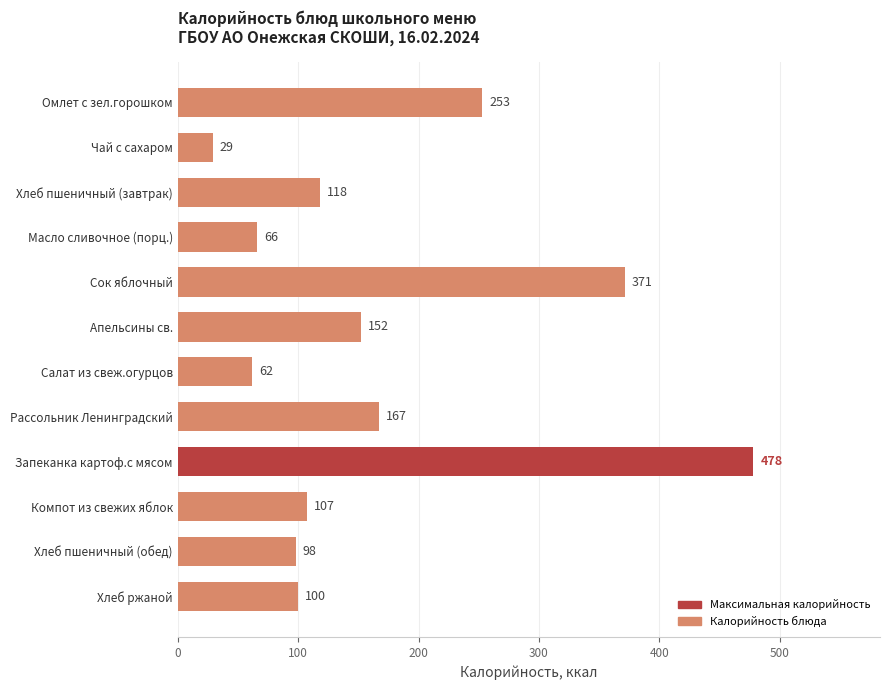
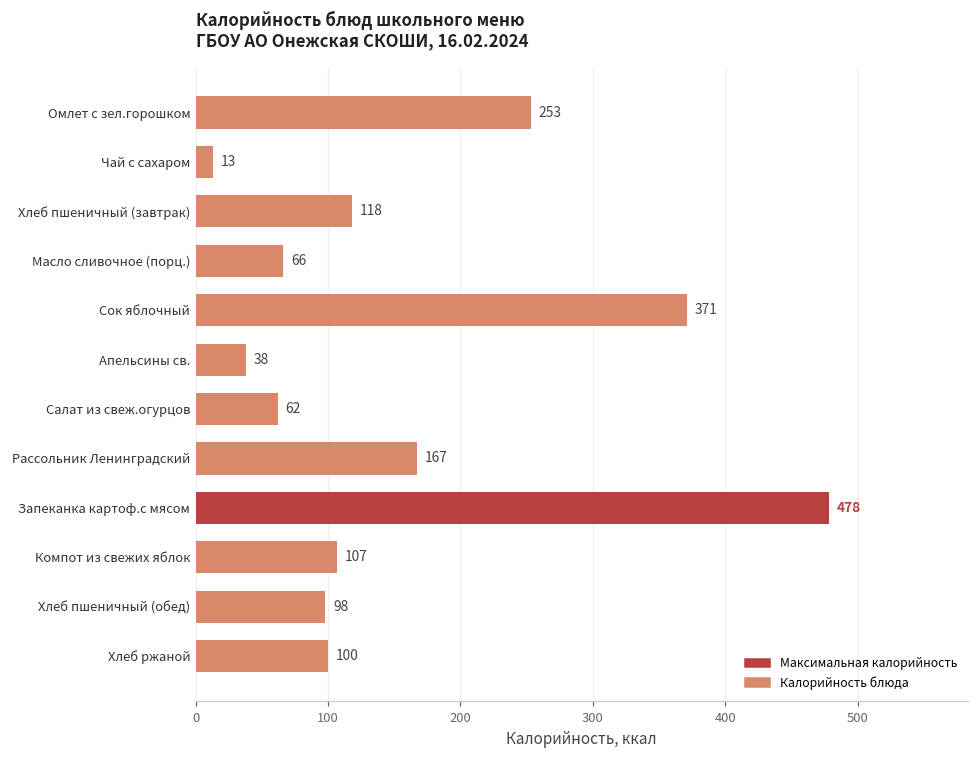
  {
    "Омлет с зел.горошком": 253,
-   "Чай с сахаром": 29,
+   "Чай с сахаром": 13,
    "Хлеб пшеничный (завтрак)": 118,
    "Масло сливочное (порц.)": 66,
    "Сок яблочный": 371,
-   "Апельсины св.": 152,
+   "Апельсины св.": 38,
    "Салат из свеж.огурцов": 62,
    "Рассольник Ленинградский": 167,
    "Запеканка картоф.с мясом": 478,
    "Компот из свежих яблок": 107,
    "Хлеб пшеничный (обед)": 98,
    "Хлеб ржаной": 100
  }
